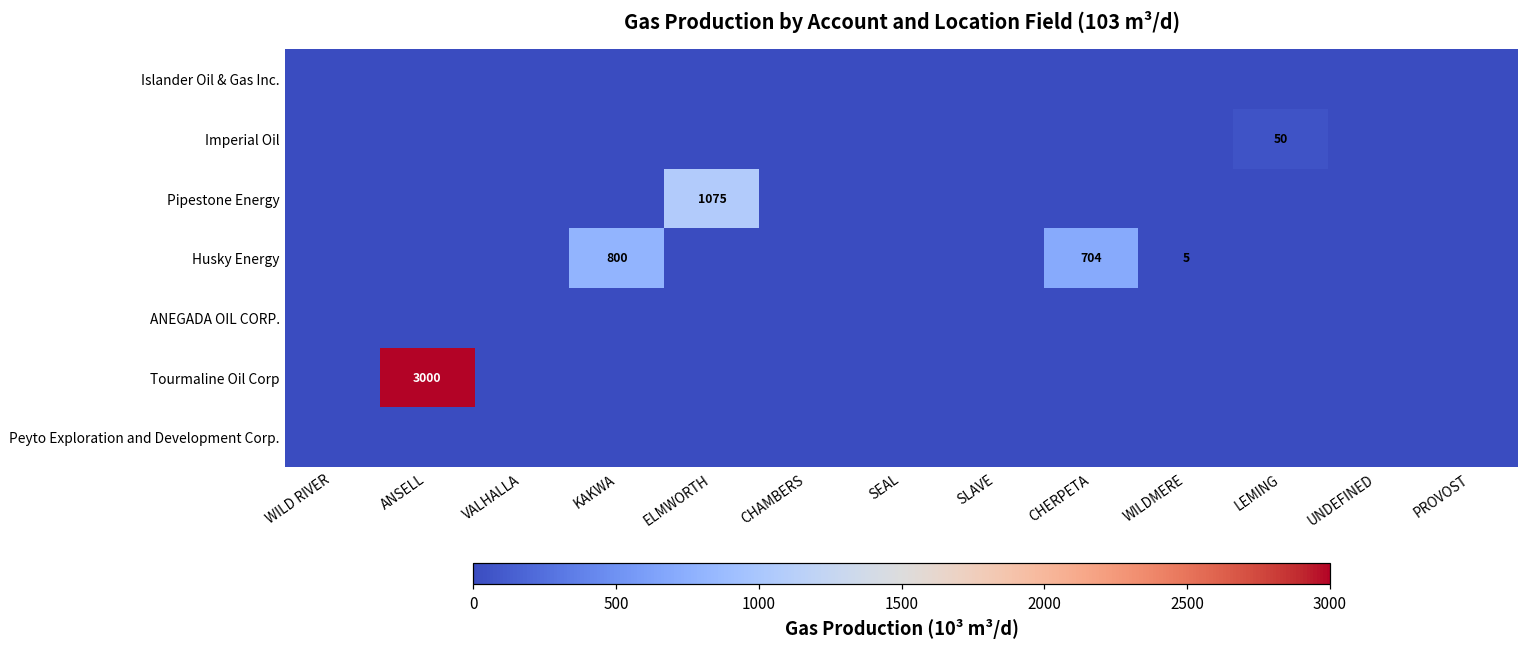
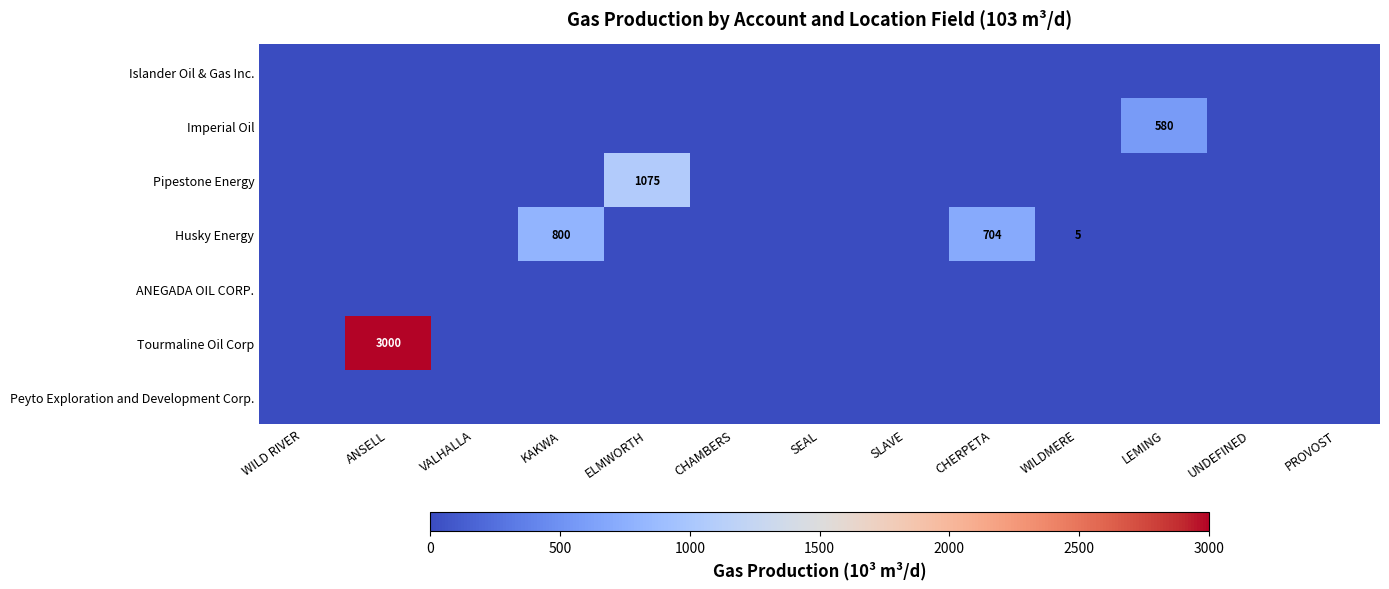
  {
    "Imperial Oil": {
-     "LEMING": 50
+     "LEMING": 580
    },
    "Pipestone Energy": {
      "ELMWORTH": 1075
    },
    "Husky Energy": {
      "KAKWA": 800,
      "CHERPETA": 704,
      "WILDMERE": 5
    },
    "Tourmaline Oil Corp": {
      "ANSELL": 3000
    }
  }
